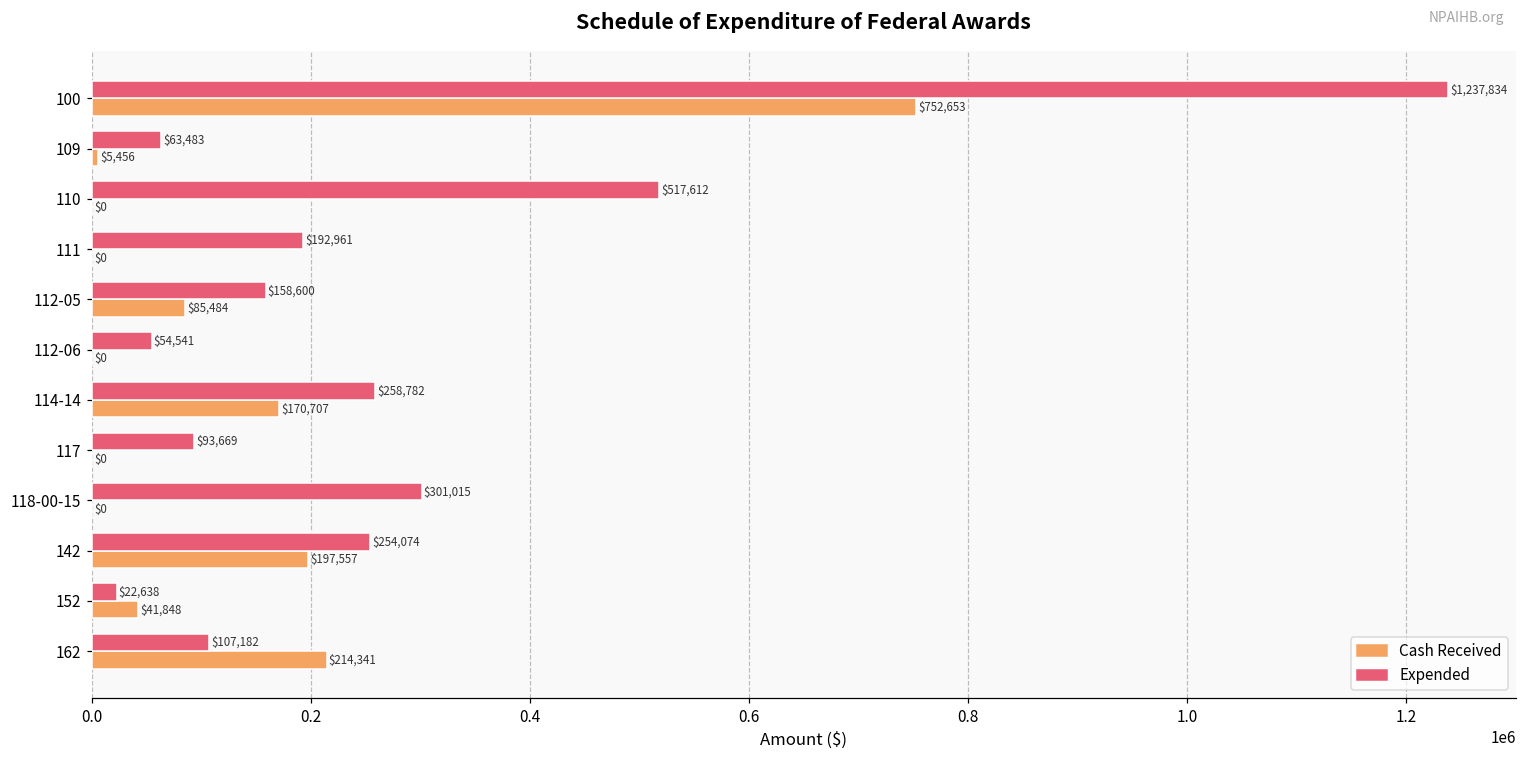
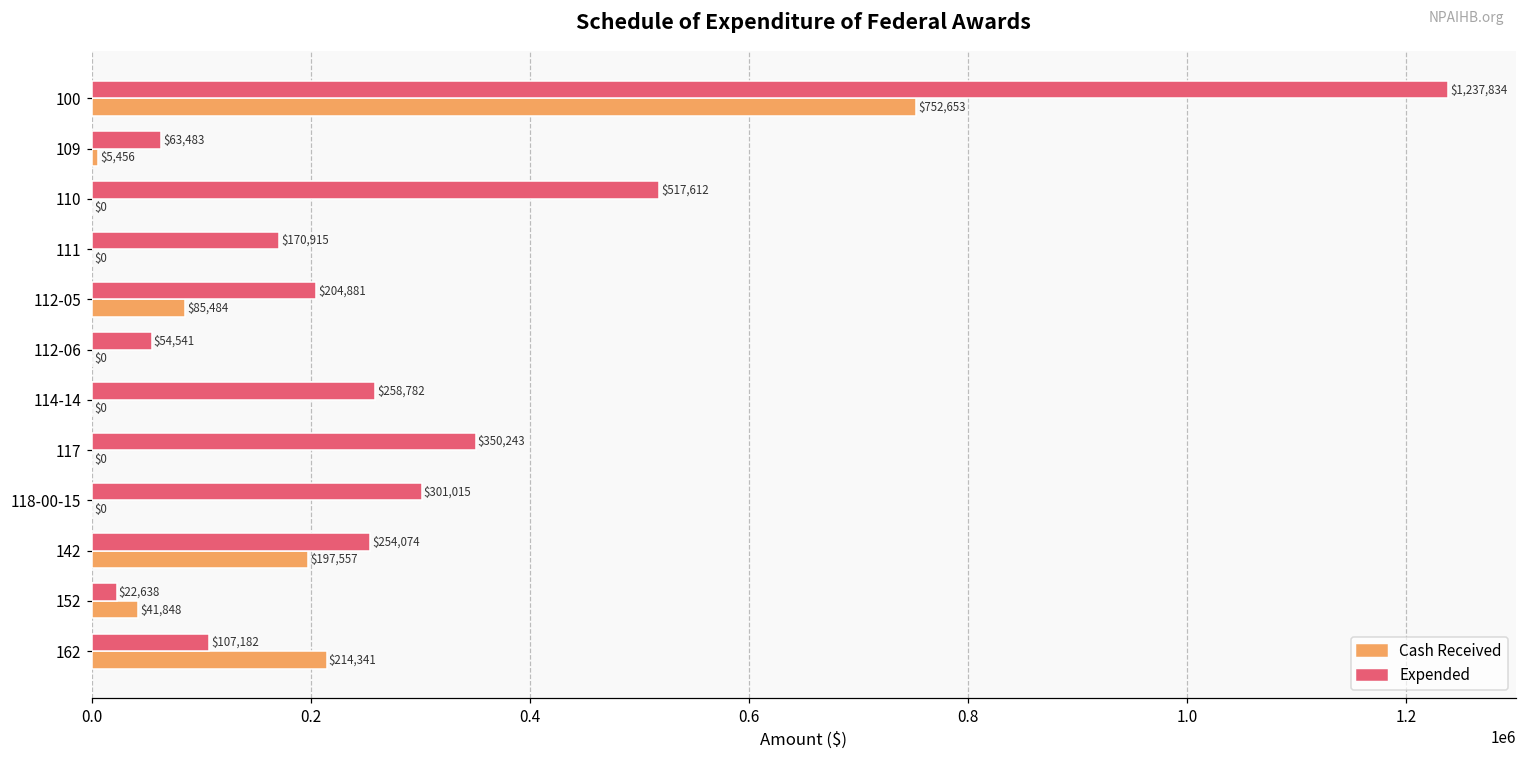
  {
    "Cash Received": {
      "100": "$752,653",
      "109": "$5,456",
      "110": "$0",
      "111": "$0",
      "112-05": "$85,484",
      "112-06": "$0",
-     "114-14": "$170,707",
+     "114-14": "$0",
      "117": "$0",
      "118-00-15": "$0",
      "142": "$197,557",
      "152": "$41,848",
      "162": "$214,341"
    },
    "Expended": {
      "100": "$1,237,834",
      "109": "$63,483",
      "110": "$517,612",
-     "111": "$192,961",
-     "112-05": "$158,600",
+     "111": "$170,915",
+     "112-05": "$204,881",
      "112-06": "$54,541",
      "114-14": "$258,782",
-     "117": "$93,669",
+     "117": "$350,243",
      "118-00-15": "$301,015",
      "142": "$254,074",
      "152": "$22,638",
      "162": "$107,182"
    }
  }
